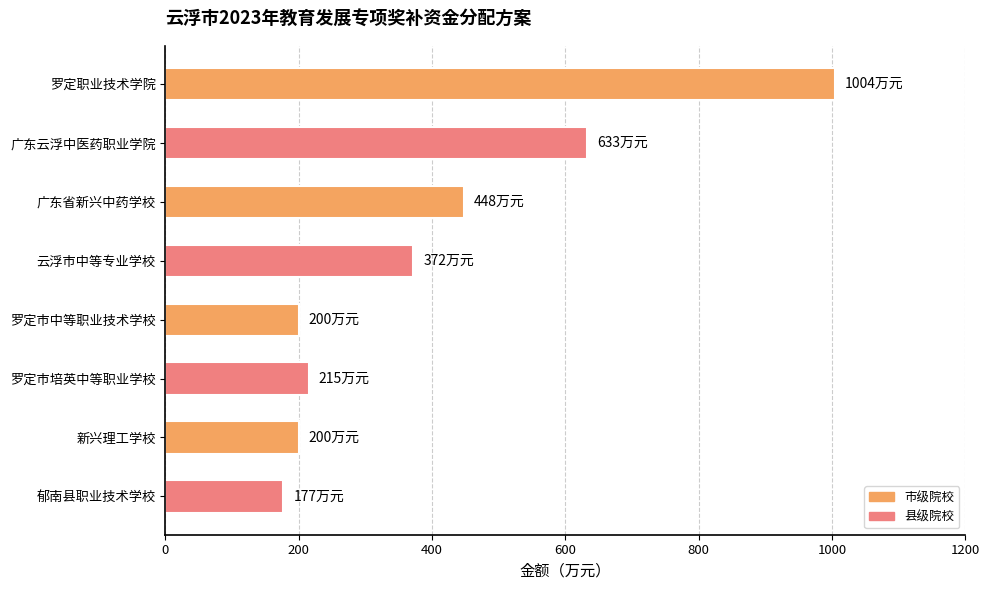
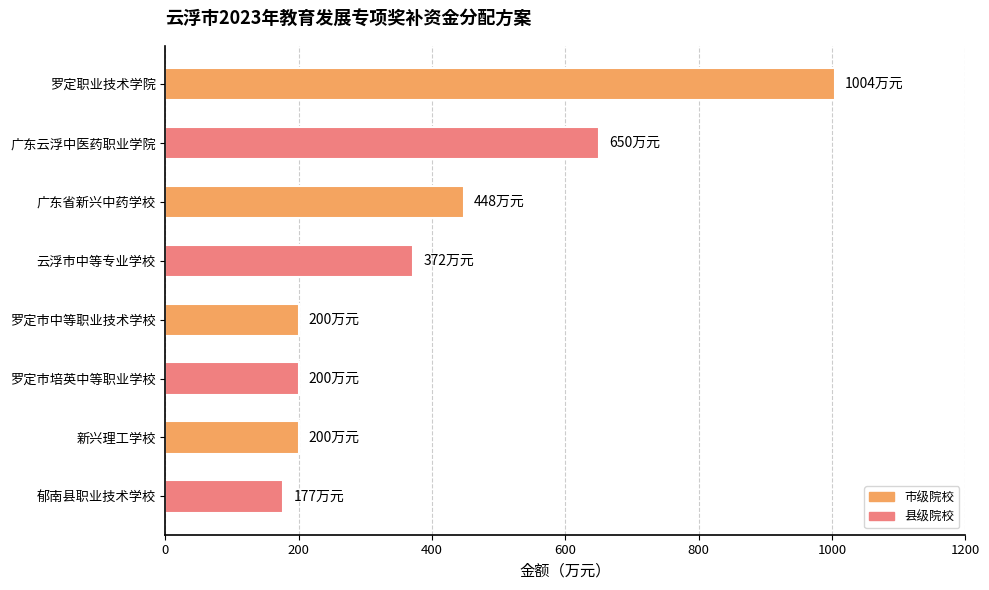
  {
    "罗定职业技术学院": 1004,
-   "广东云浮中医药职业学院": 633,
+   "广东云浮中医药职业学院": 650,
    "广东省新兴中药学校": 448,
    "云浮市中等专业学校": 372,
    "罗定市中等职业技术学校": 200,
-   "罗定市培英中等职业学校": 215,
+   "罗定市培英中等职业学校": 200,
    "新兴理工学校": 200,
    "郁南县职业技术学校": 177
  }
